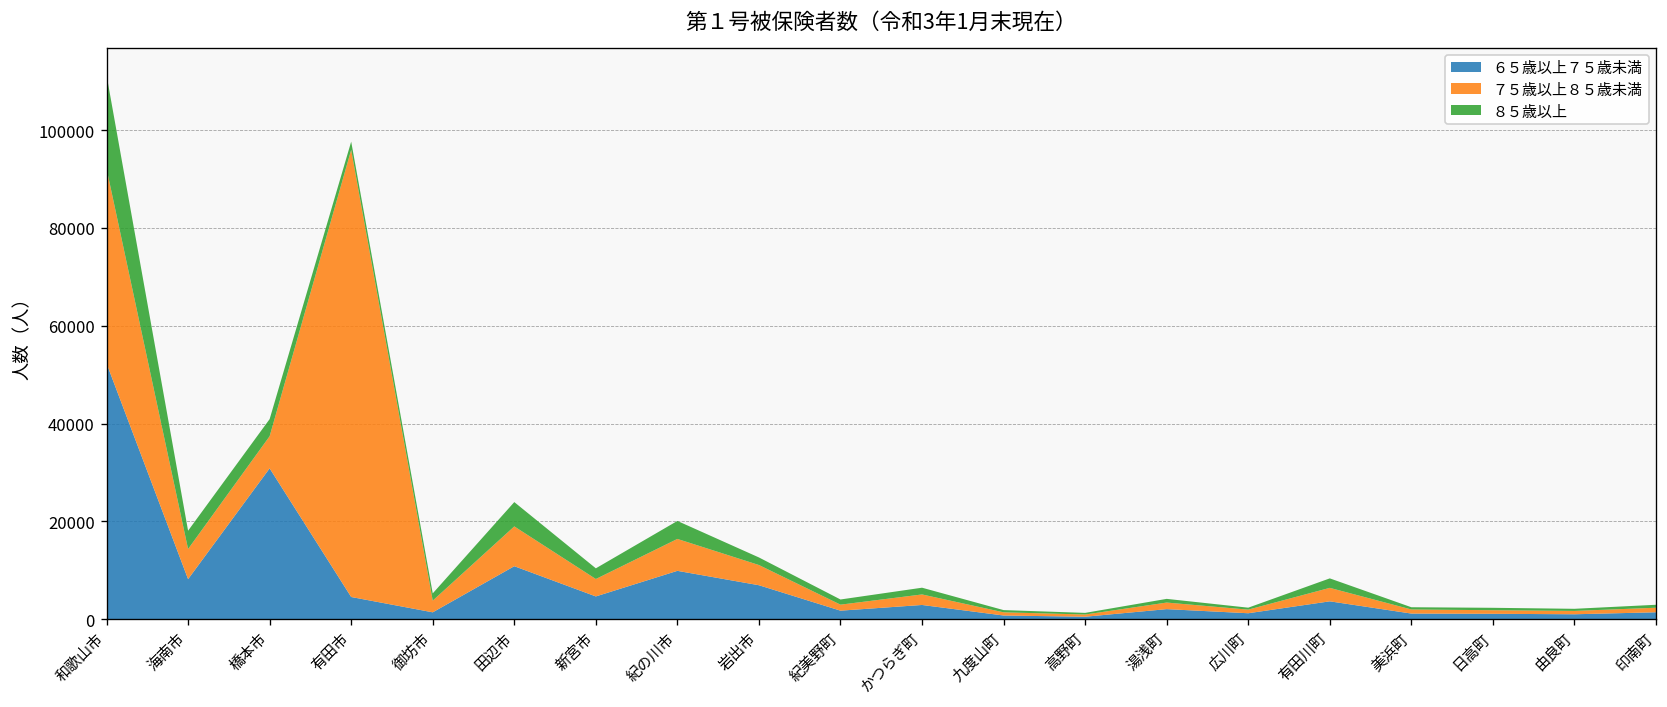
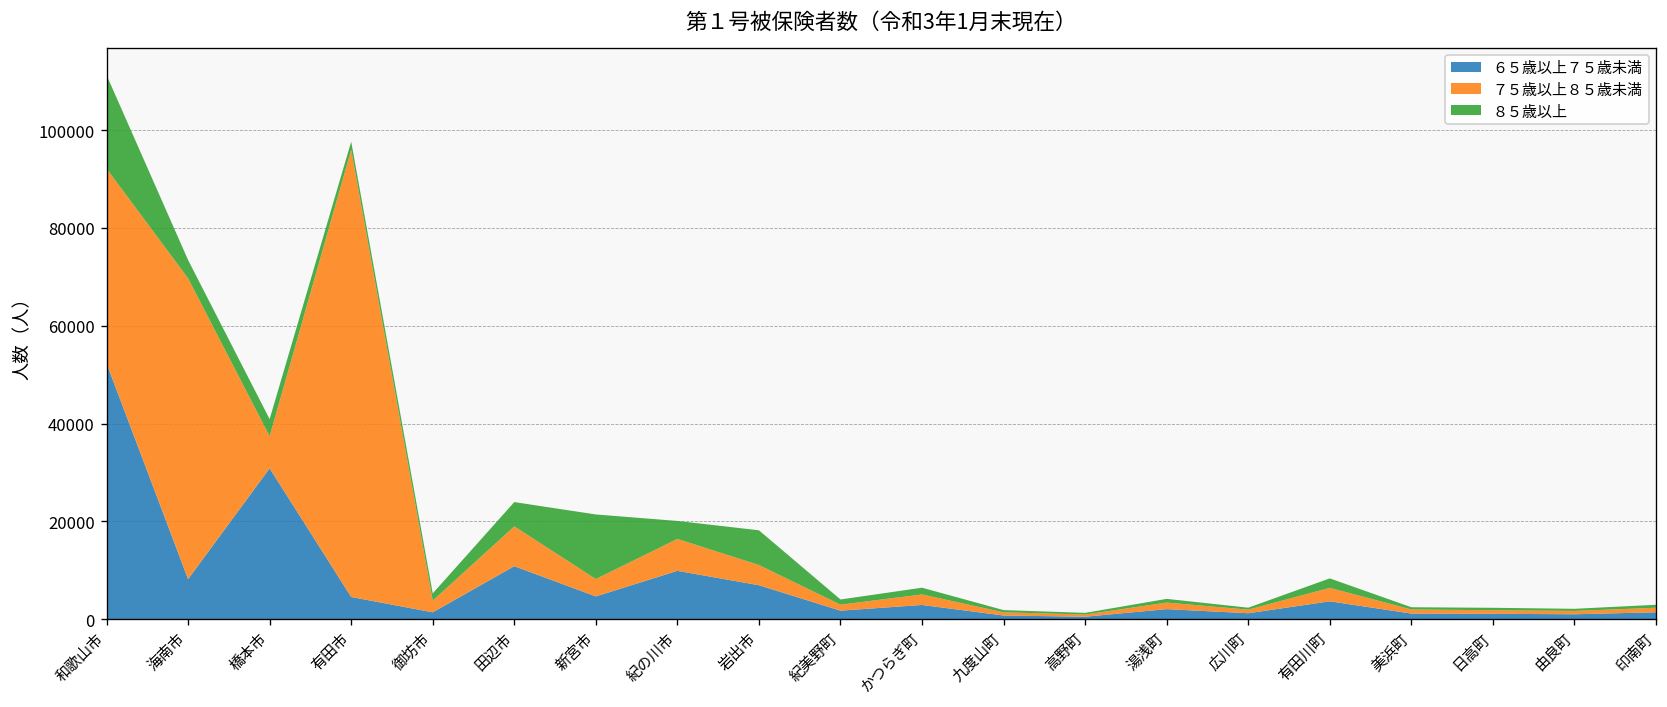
  {
    "６５歳以上７５歳未満": {
      "和歌山市": 52000,
      "海南市": 8000,
      "橋本市": 31000,
      "有田市": 5000,
      "御坊市": 1000,
      "田辺市": 11000,
      "新宮市": 5000,
      "紀の川市": 10000,
      "岩出市": 7000,
      "紀美野町": 2000,
      "かつらぎ町": 3000,
      "九度山町": 1000,
      "湯浅町": 2000,
      "広川町": 1000,
      "有田川町": 4000,
      "美浜町": 1000,
      "日高町": 1000,
      "由良町": 1000,
      "印南町": 1000
    },
    "７５歳以上８５歳未満": {
      "和歌山市": 40000,
-     "海南市": 6000,
+     "海南市": 61000,
      "橋本市": 7000,
      "有田市": 91000,
      "御坊市": 2000,
      "田辺市": 8000,
      "新宮市": 4000,
      "紀の川市": 7000,
      "岩出市": 4000,
      "紀美野町": 1000,
      "かつらぎ町": 2000,
      "湯浅町": 1000,
      "有田川町": 3000
    },
    "８５歳以上": {
      "和歌山市": 19000,
      "海南市": 4000,
      "橋本市": 4000,
      "有田市": 2000,
      "御坊市": 1000,
      "田辺市": 5000,
-     "新宮市": 2000,
+     "新宮市": 13000,
      "紀の川市": 4000,
-     "岩出市": 2000,
+     "岩出市": 7000,
      "紀美野町": 1000,
      "かつらぎ町": 1000,
      "湯浅町": 1000,
      "有田川町": 2000
    }
  }
